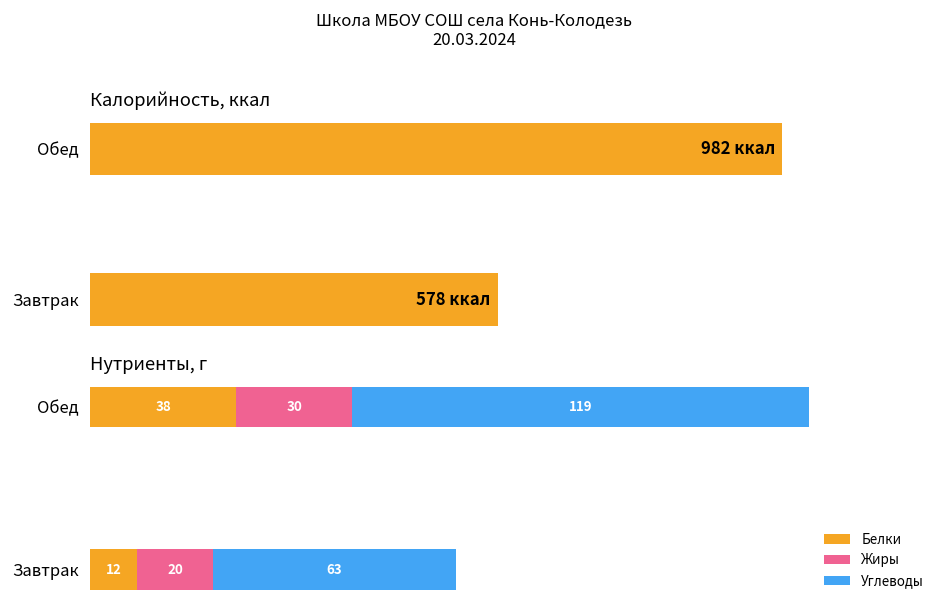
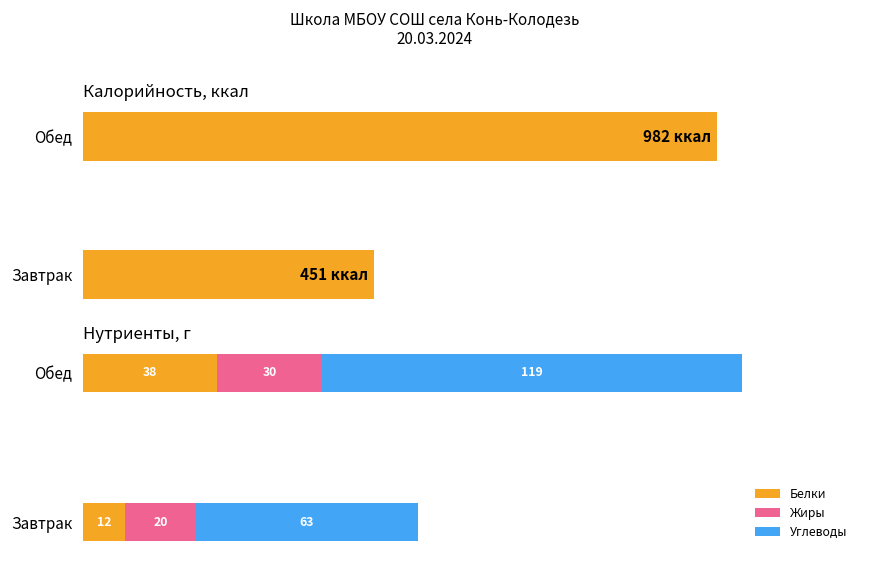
  {
    "Калорийность, ккал": {
      "Обед": 982,
-     "Завтрак": 578
+     "Завтрак": 451
    },
    "Нутриенты, г": {
      "Белки": {
        "Обед": 38,
        "Завтрак": 12
      },
      "Жиры": {
        "Обед": 30,
        "Завтрак": 20
      },
      "Углеводы": {
        "Обед": 119,
        "Завтрак": 63
      }
    }
  }
